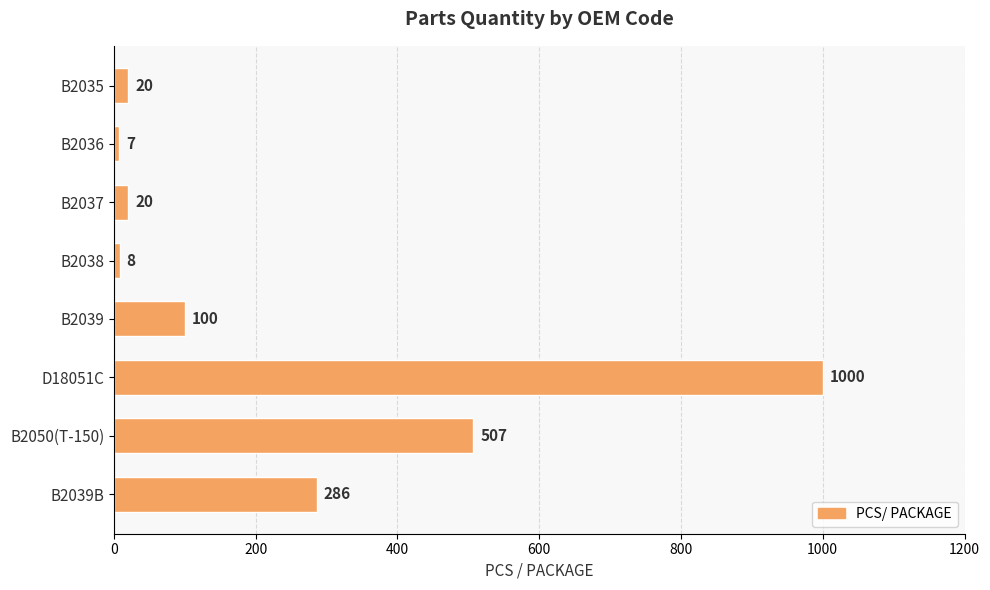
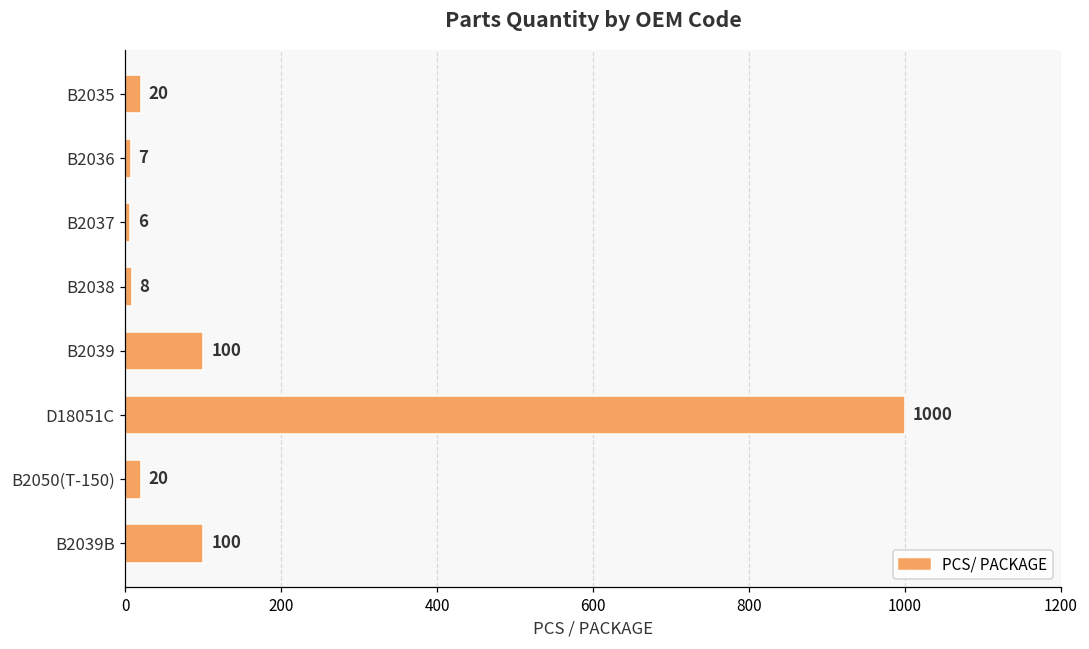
  {
    "B2035": 20,
    "B2036": 7,
-   "B2037": 20,
+   "B2037": 6,
    "B2038": 8,
    "B2039": 100,
    "D18051C": 1000,
-   "B2050(T-150)": 507,
-   "B2039B": 286
+   "B2050(T-150)": 20,
+   "B2039B": 100
  }
